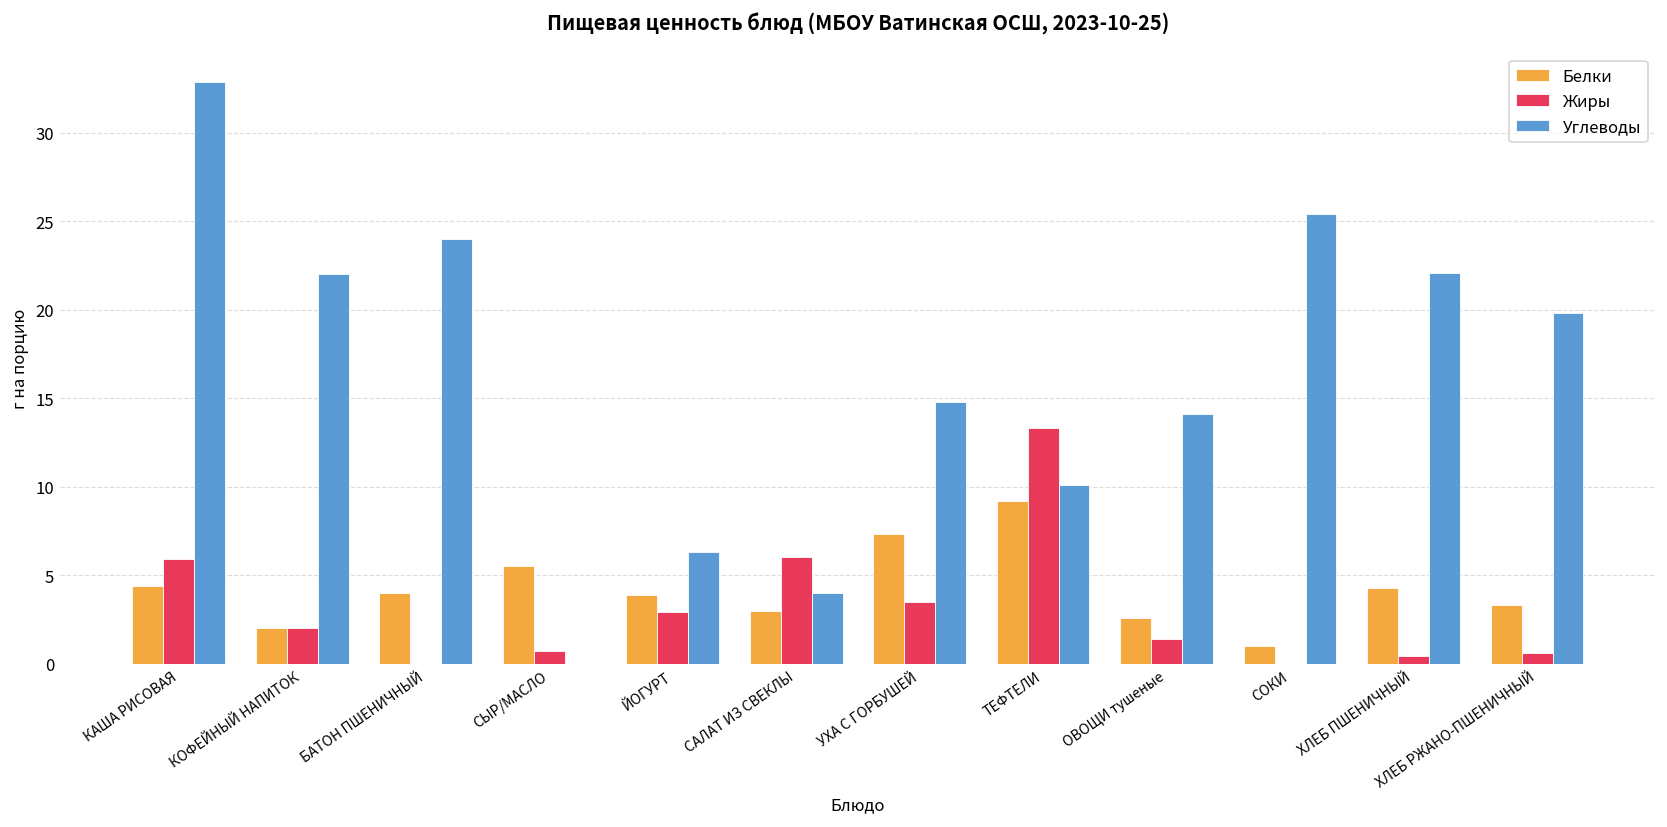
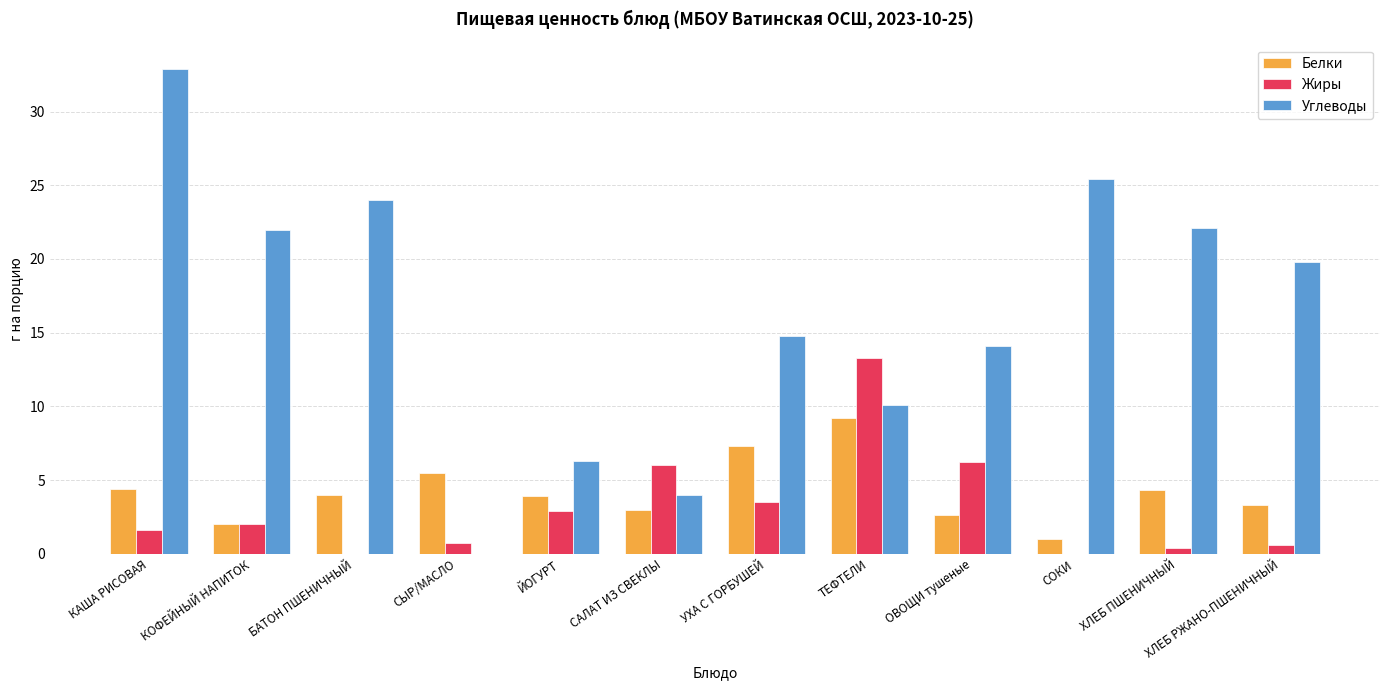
  {
    "Белки": {
      "КАША РИСОВАЯ": 4.4,
      "КОФЕЙНЫЙ НАПИТОК": 2.0,
      "БАТОН ПШЕНИЧНЫЙ": 4.0,
      "СЫР/МАСЛО": 5.5,
      "ЙОГУРТ": 3.9,
      "САЛАТ ИЗ СВЕКЛЫ": 3.0,
      "УХА С ГОРБУШЕЙ": 7.3,
      "ТЕФТЕЛИ": 9.2,
      "ОВОЩИ тушеные": 2.6,
      "СОКИ": 1.0,
      "ХЛЕБ ПШЕНИЧНЫЙ": 4.3,
      "ХЛЕБ РЖАНО-ПШЕНИЧНЫЙ": 3.3
    },
    "Жиры": {
-     "КАША РИСОВАЯ": 5.9,
+     "КАША РИСОВАЯ": 1.6,
      "КОФЕЙНЫЙ НАПИТОК": 2.0,
      "БАТОН ПШЕНИЧНЫЙ": 0.0,
      "СЫР/МАСЛО": 0.7,
      "ЙОГУРТ": 2.9,
      "САЛАТ ИЗ СВЕКЛЫ": 6.0,
      "УХА С ГОРБУШЕЙ": 3.5,
      "ТЕФТЕЛИ": 13.3,
-     "ОВОЩИ тушеные": 1.4,
+     "ОВОЩИ тушеные": 6.2,
      "СОКИ": 0.0,
      "ХЛЕБ ПШЕНИЧНЫЙ": 0.4,
      "ХЛЕБ РЖАНО-ПШЕНИЧНЫЙ": 0.6
    },
    "Углеводы": {
      "КАША РИСОВАЯ": 32.9,
      "КОФЕЙНЫЙ НАПИТОК": 22.0,
      "БАТОН ПШЕНИЧНЫЙ": 24.0,
      "СЫР/МАСЛО": 0.0,
      "ЙОГУРТ": 6.3,
      "САЛАТ ИЗ СВЕКЛЫ": 4.0,
      "УХА С ГОРБУШЕЙ": 14.8,
      "ТЕФТЕЛИ": 10.1,
      "ОВОЩИ тушеные": 14.1,
      "СОКИ": 25.4,
      "ХЛЕБ ПШЕНИЧНЫЙ": 22.1,
      "ХЛЕБ РЖАНО-ПШЕНИЧНЫЙ": 19.8
    }
  }
